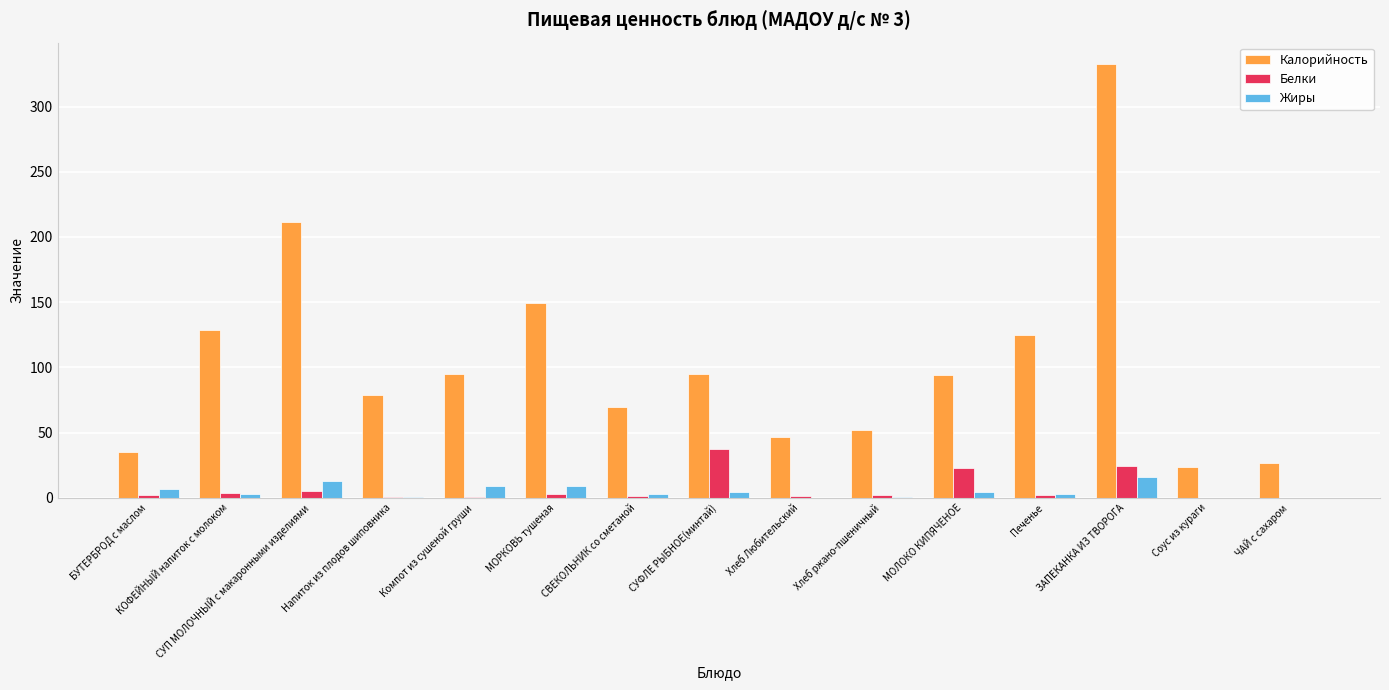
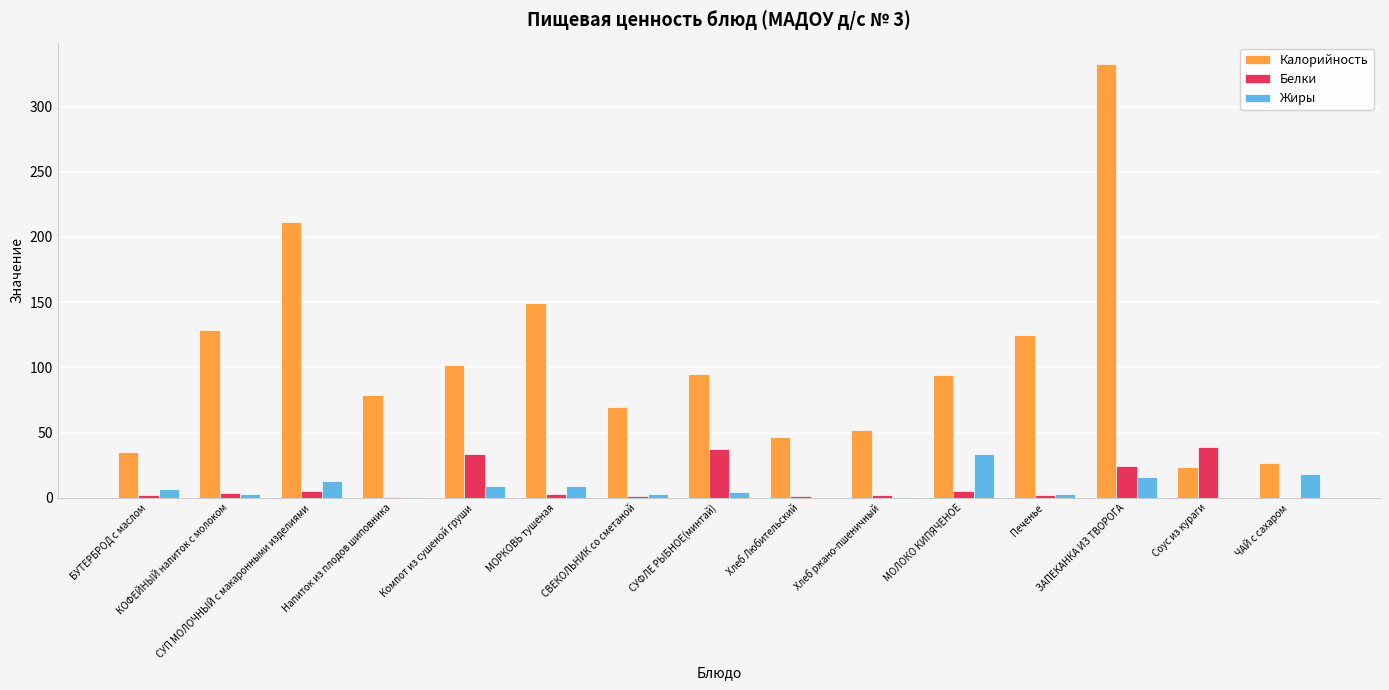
  {
    "Калорийность": {
      "БУТЕРБРОД с маслом": 35,
      "КОФЕЙНЫЙ напиток с молоком": 128,
      "СУП МОЛОЧНЫЙ с макаронными изделиями": 212,
      "Напиток из плодов шиповника": 79,
-     "Компот из сушеной груши": 95,
+     "Компот из сушеной груши": 102,
      "МОРКОВЬ тушеная": 150,
      "СВЕКОЛЬНИК со сметаной": 70,
      "СУФЛЕ РЫБНОЕ(минтай)": 95,
      "Хлеб Любительский": 47,
      "Хлеб ржано-пшеничный": 52,
      "МОЛОКО КИПЯЧЕНОЕ": 94,
      "Печенье": 125,
      "ЗАПЕКАНКА ИЗ ТВОРОГА": 332,
      "Соус из кураги": 23,
      "ЧАЙ с сахаром": 26
    },
    "Белки": {
      "БУТЕРБРОД с маслом": 2,
      "КОФЕЙНЫЙ напиток с молоком": 3,
      "СУП МОЛОЧНЫЙ с макаронными изделиями": 5,
-     "Компот из сушеной груши": 0,
+     "Компот из сушеной груши": 34,
      "МОРКОВЬ тушеная": 3,
      "СУФЛЕ РЫБНОЕ(минтай)": 37,
      "Хлеб ржано-пшеничный": 2,
-     "МОЛОКО КИПЯЧЕНОЕ": 23,
+     "МОЛОКО КИПЯЧЕНОЕ": 5,
      "Печенье": 2,
      "ЗАПЕКАНКА ИЗ ТВОРОГА": 24,
-     "Соус из кураги": 0
+     "Соус из кураги": 39
    },
    "Жиры": {
      "БУТЕРБРОД с маслом": 7,
      "КОФЕЙНЫЙ напиток с молоком": 3,
      "СУП МОЛОЧНЫЙ с макаронными изделиями": 13,
      "Компот из сушеной груши": 9,
      "МОРКОВЬ тушеная": 9,
      "СВЕКОЛЬНИК со сметаной": 3,
      "СУФЛЕ РЫБНОЕ(минтай)": 5,
-     "МОЛОКО КИПЯЧЕНОЕ": 5,
+     "МОЛОКО КИПЯЧЕНОЕ": 34,
      "Печенье": 3,
      "ЗАПЕКАНКА ИЗ ТВОРОГА": 16,
-     "ЧАЙ с сахаром": 0
+     "ЧАЙ с сахаром": 18
    }
  }
